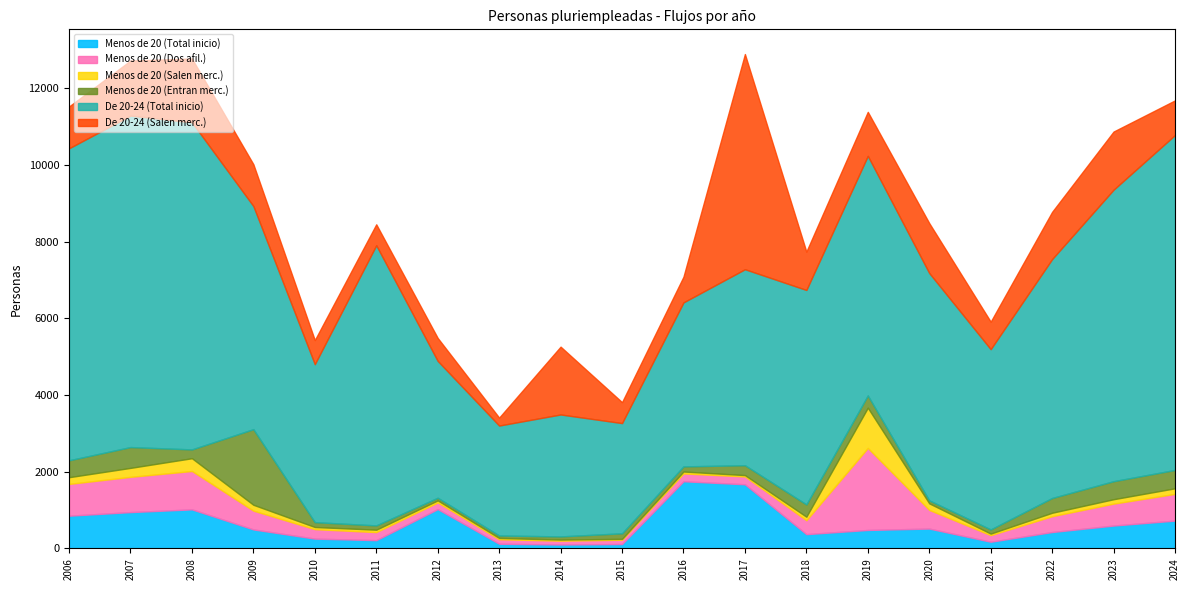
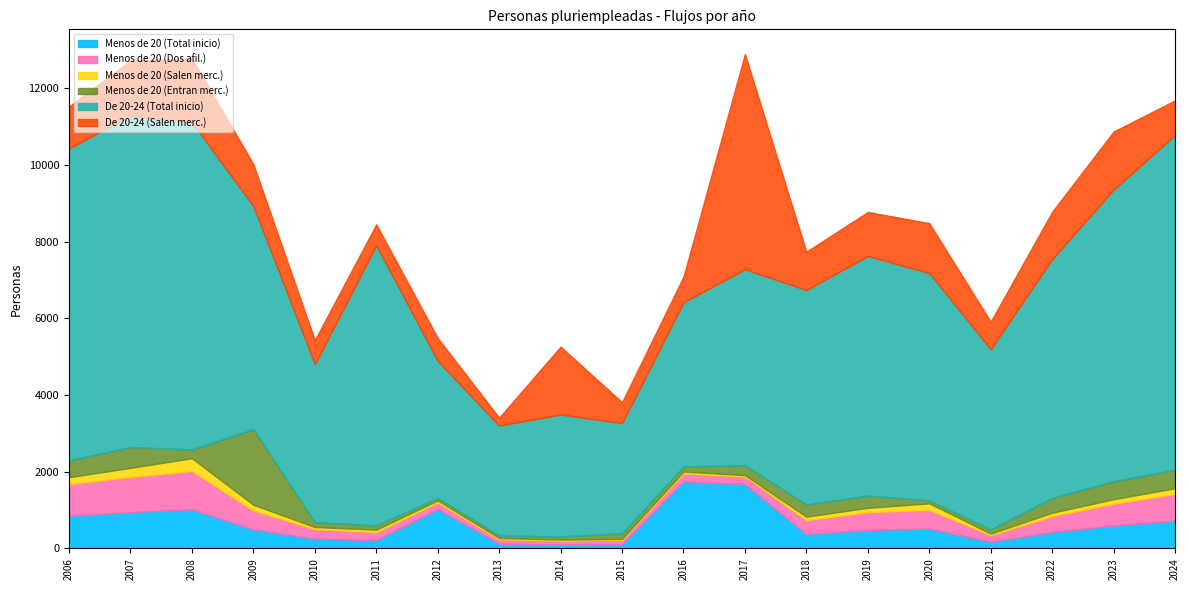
  {
    "Menos de 20 (Total inicio)": {
      "2006": 900,
      "2007": 900,
      "2008": 1000,
      "2009": 500,
      "2010": 300,
      "2011": 200,
      "2012": 1000,
      "2013": 100,
      "2014": 100,
      "2015": 100,
      "2016": 1800,
      "2017": 1700,
      "2018": 400,
      "2019": 500,
      "2020": 500,
      "2021": 200,
      "2022": 400,
      "2023": 600,
      "2024": 700
    },
    "Menos de 20 (Dos afil.)": {
      "2006": 800,
      "2007": 900,
      "2008": 1000,
      "2009": 500,
      "2018": 400,
-     "2019": 2100,
+     "2019": 500,
      "2020": 500,
      "2022": 400,
      "2023": 600,
      "2024": 700
    },
    "Menos de 20 (Salen merc.)": {
      "2006": 200,
      "2007": 200,
      "2008": 300,
      "2009": 200,
      "2018": 100,
-     "2019": 1100,
+     "2019": 100,
      "2020": 200,
      "2022": 100,
      "2023": 100,
      "2024": 100
    },
    "Menos de 20 (Entran merc.)": {
      "2006": 400,
      "2007": 500,
      "2008": 200,
      "2009": 2000,
      "2010": 100,
      "2011": 100,
      "2012": 100,
      "2014": 100,
      "2015": 100,
      "2016": 100,
      "2017": 300,
      "2018": 300,
      "2019": 300,
      "2020": 100,
      "2021": 100,
      "2022": 400,
      "2023": 500,
      "2024": 500
    },
    "De 20-24 (Total inicio)": {
      "2006": 8100,
      "2009": 5800,
      "2010": 4100,
      "2011": 7300,
      "2012": 3600,
      "2013": 2900,
      "2014": 3200,
      "2015": 2900,
      "2016": 4300,
      "2017": 5100,
      "2018": 5600,
      "2019": 6200,
      "2020": 5900,
      "2021": 4700,
      "2022": 6200,
      "2023": 7600,
      "2024": 8700
    },
    "De 20-24 (Salen merc.)": {
      "2006": 1100,
      "2009": 1100,
      "2010": 600,
      "2011": 500,
      "2012": 600,
      "2013": 200,
      "2014": 1800,
      "2015": 500,
      "2016": 700,
      "2017": 5600,
      "2018": 1000,
      "2019": 1100,
      "2020": 1300,
      "2021": 700,
      "2022": 1200,
      "2023": 1500,
      "2024": 900
    }
  }
